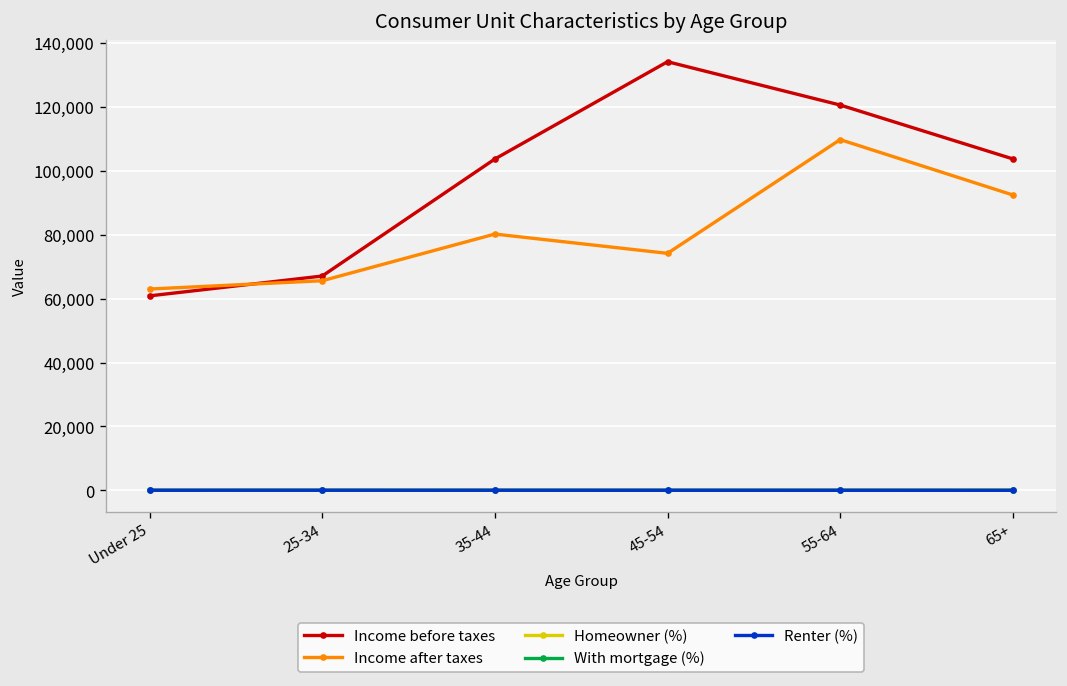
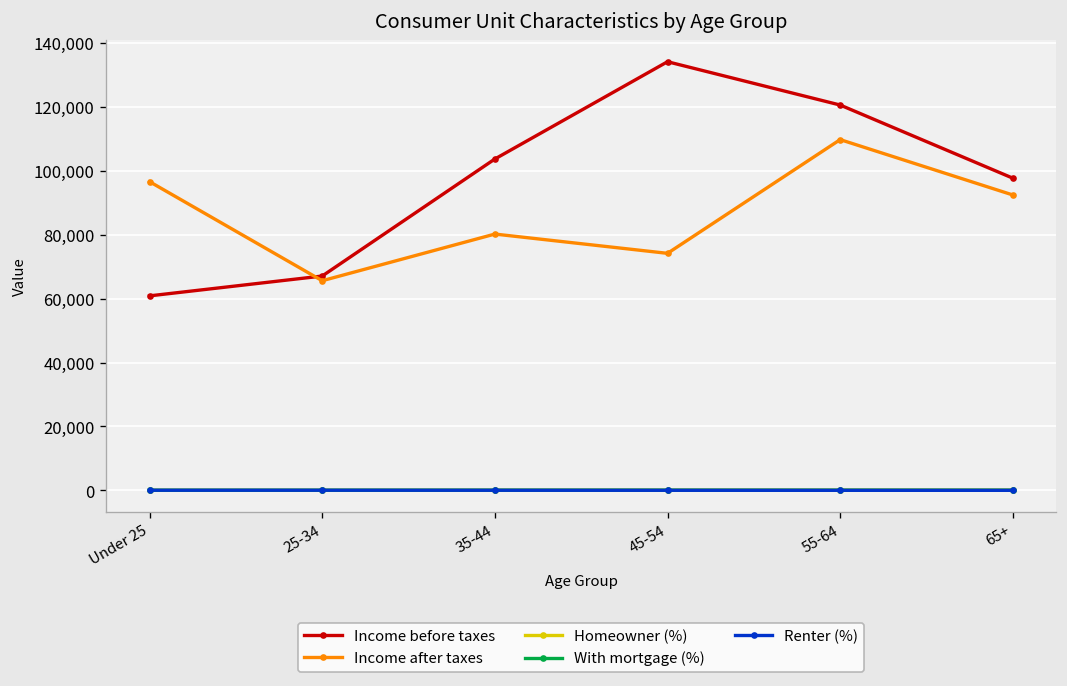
  {
    "Income before taxes": {
      "Under 25": "61,000",
      "25-34": "67,000",
      "35-44": "104,000",
      "45-54": "134,000",
      "55-64": "121,000",
-     "65+": "104,000"
+     "65+": "98,000"
    },
    "Income after taxes": {
-     "Under 25": "63,000",
+     "Under 25": "97,000",
      "25-34": "66,000",
      "35-44": "80,000",
      "45-54": "74,000",
      "55-64": "110,000",
      "65+": "92,000"
    },
    "Renter (%)": {
      "Under 25": "0",
      "25-34": "0",
      "35-44": "0",
      "45-54": "0",
      "55-64": "0",
      "65+": "0"
    }
  }
